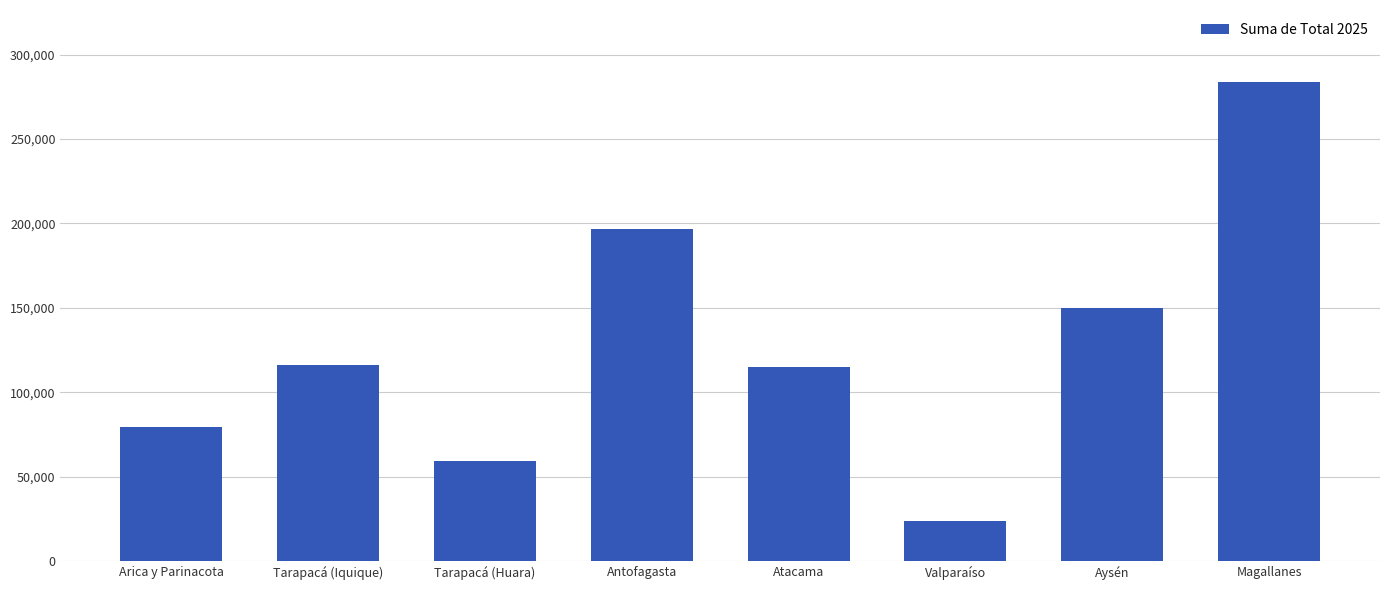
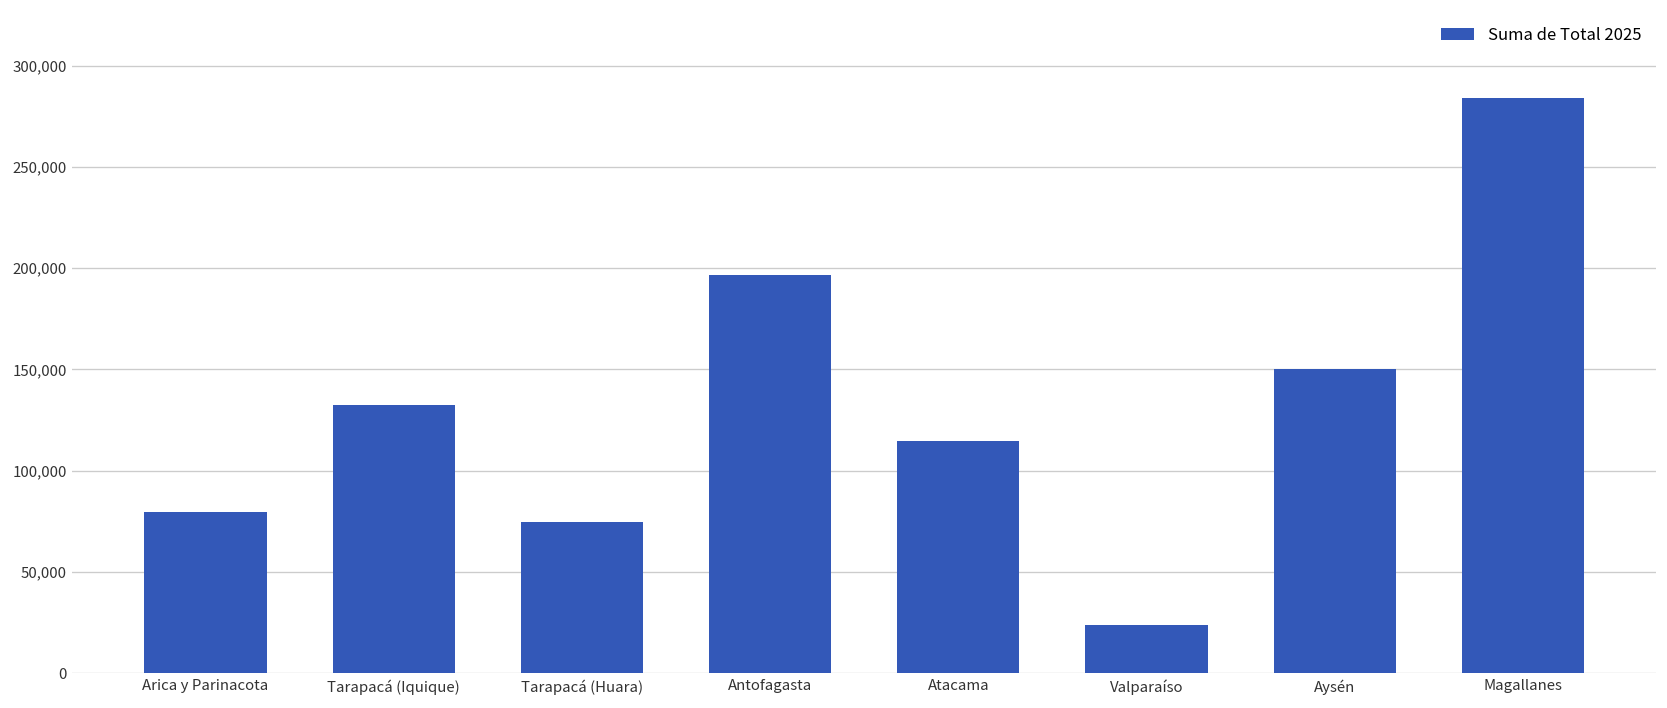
  {
    "Arica y Parinacota": "80,000",
-   "Tarapacá (Iquique)": "116,000",
-   "Tarapacá (Huara)": "59,000",
+   "Tarapacá (Iquique)": "133,000",
+   "Tarapacá (Huara)": "75,000",
    "Antofagasta": "197,000",
    "Atacama": "115,000",
    "Valparaíso": "24,000",
    "Aysén": "150,000",
    "Magallanes": "284,000"
  }
